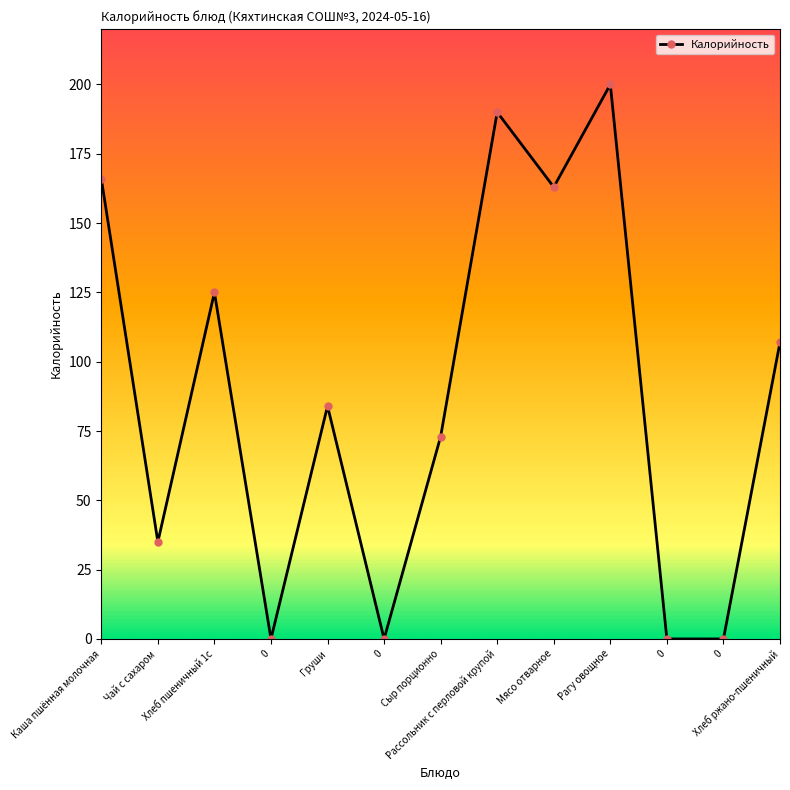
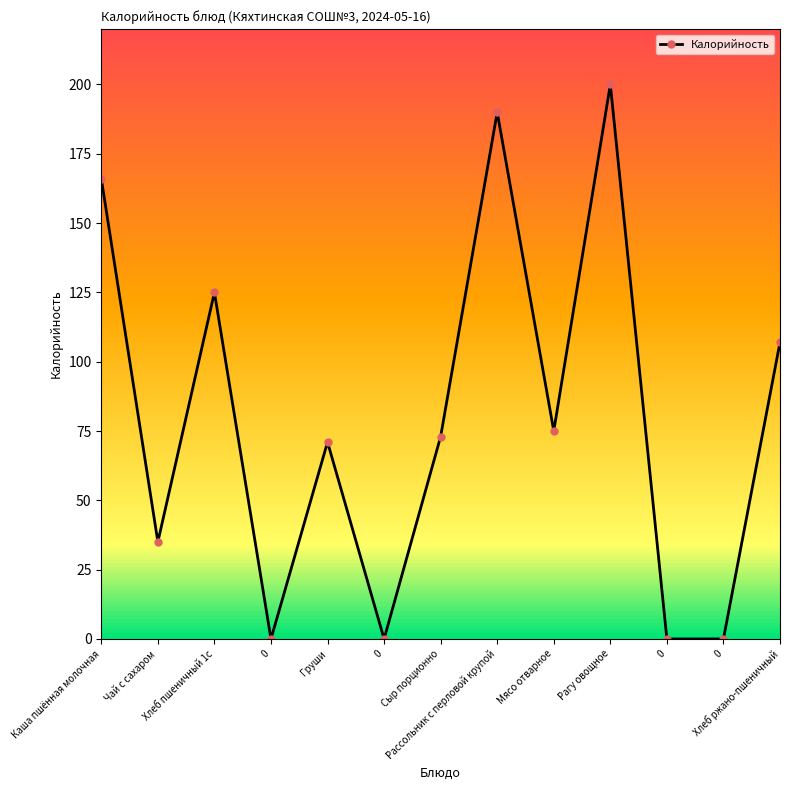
  {
    "Каша пшённая молочная": 166,
    "Чай с сахаром": 35,
    "Хлеб пшеничный 1с": 125,
-   "Груши": 84,
+   "Груши": 71,
    "Сыр порционно": 73,
    "Рассольник с перловой крупой": 190,
-   "Мясо отварное": 163,
+   "Мясо отварное": 75,
    "Рагу овощное": 200,
    "Хлеб ржано-пшеничный": 107
  }
